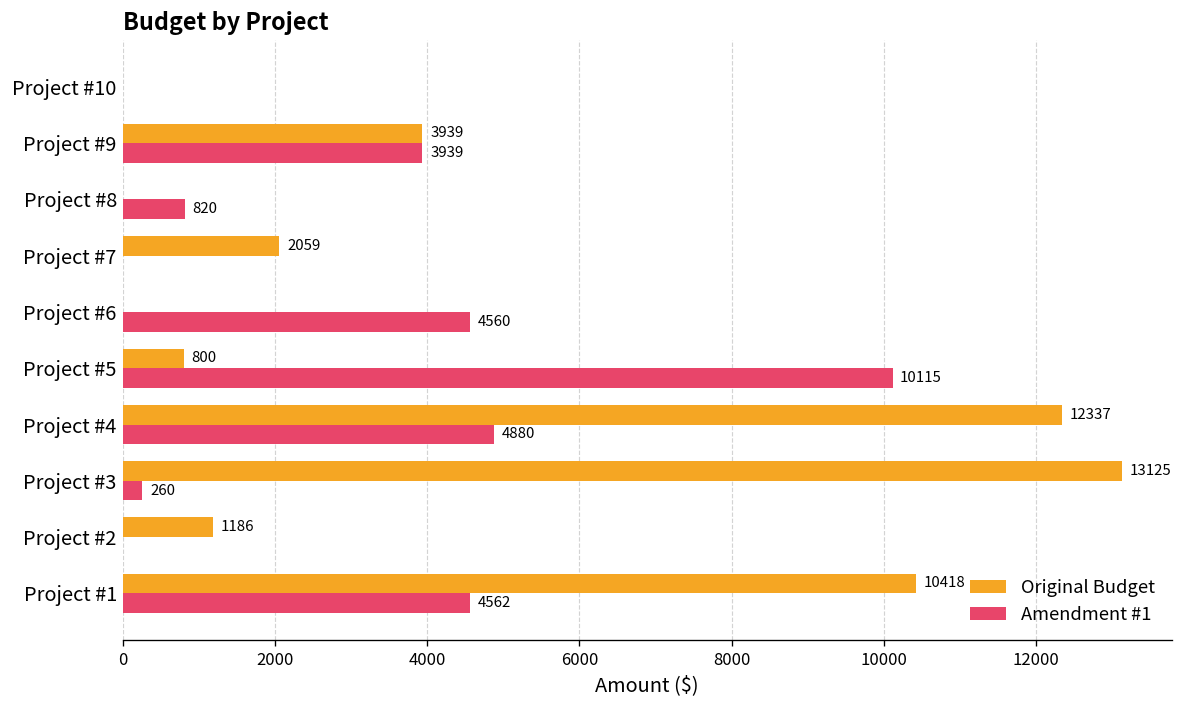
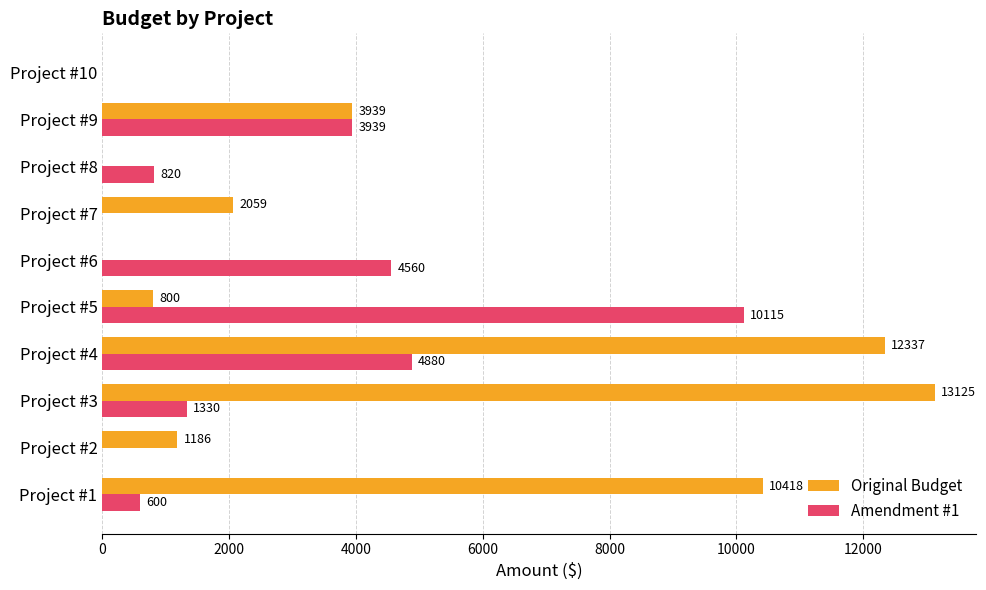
  {
    "Original Budget": {
      "Project #9": 3939,
      "Project #7": 2059,
      "Project #5": 800,
      "Project #4": 12337,
      "Project #3": 13125,
      "Project #2": 1186,
      "Project #1": 10418
    },
    "Amendment #1": {
      "Project #9": 3939,
      "Project #8": 820,
      "Project #6": 4560,
      "Project #5": 10115,
      "Project #4": 4880,
-     "Project #3": 260,
-     "Project #1": 4562
+     "Project #3": 1330,
+     "Project #1": 600
    }
  }
